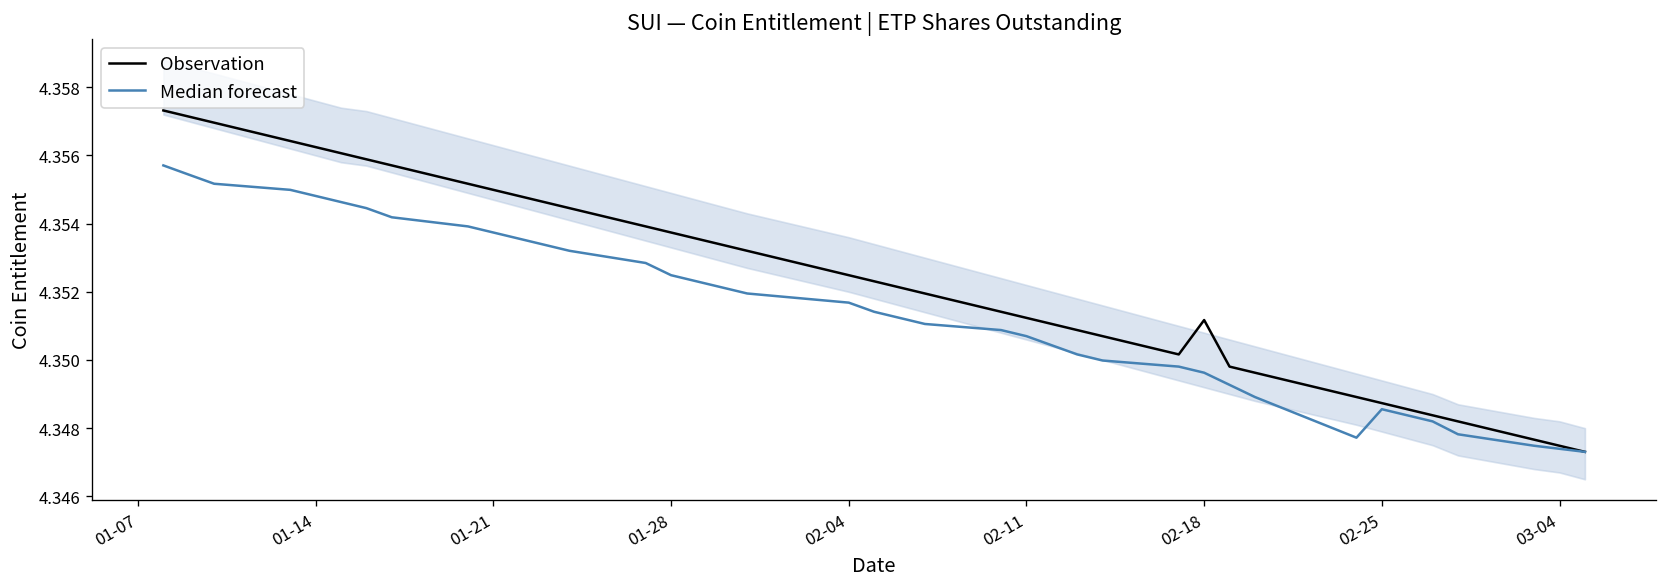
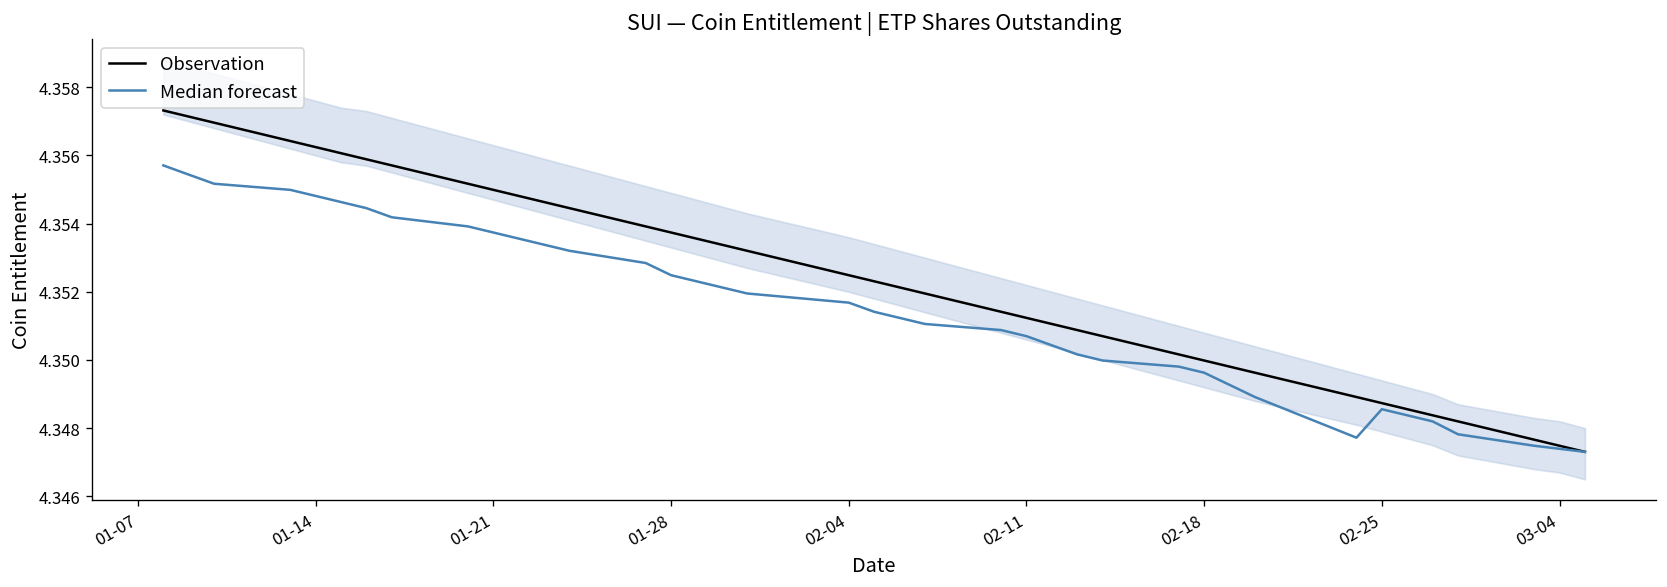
  {
    "Observation": {
      "01-14": 4.3562,
      "01-21": 4.3550,
      "01-28": 4.3537,
      "02-04": 4.3525,
      "02-11": 4.3512,
-     "02-18": 4.3512,
+     "02-18": 4.3500,
      "02-25": 4.3487
    },
    "Median forecast": {
      "01-14": 4.3548,
      "01-21": 4.3537,
      "01-28": 4.3525,
      "02-04": 4.3517,
      "02-11": 4.3507,
      "02-18": 4.3496,
      "02-25": 4.3486
    }
  }
